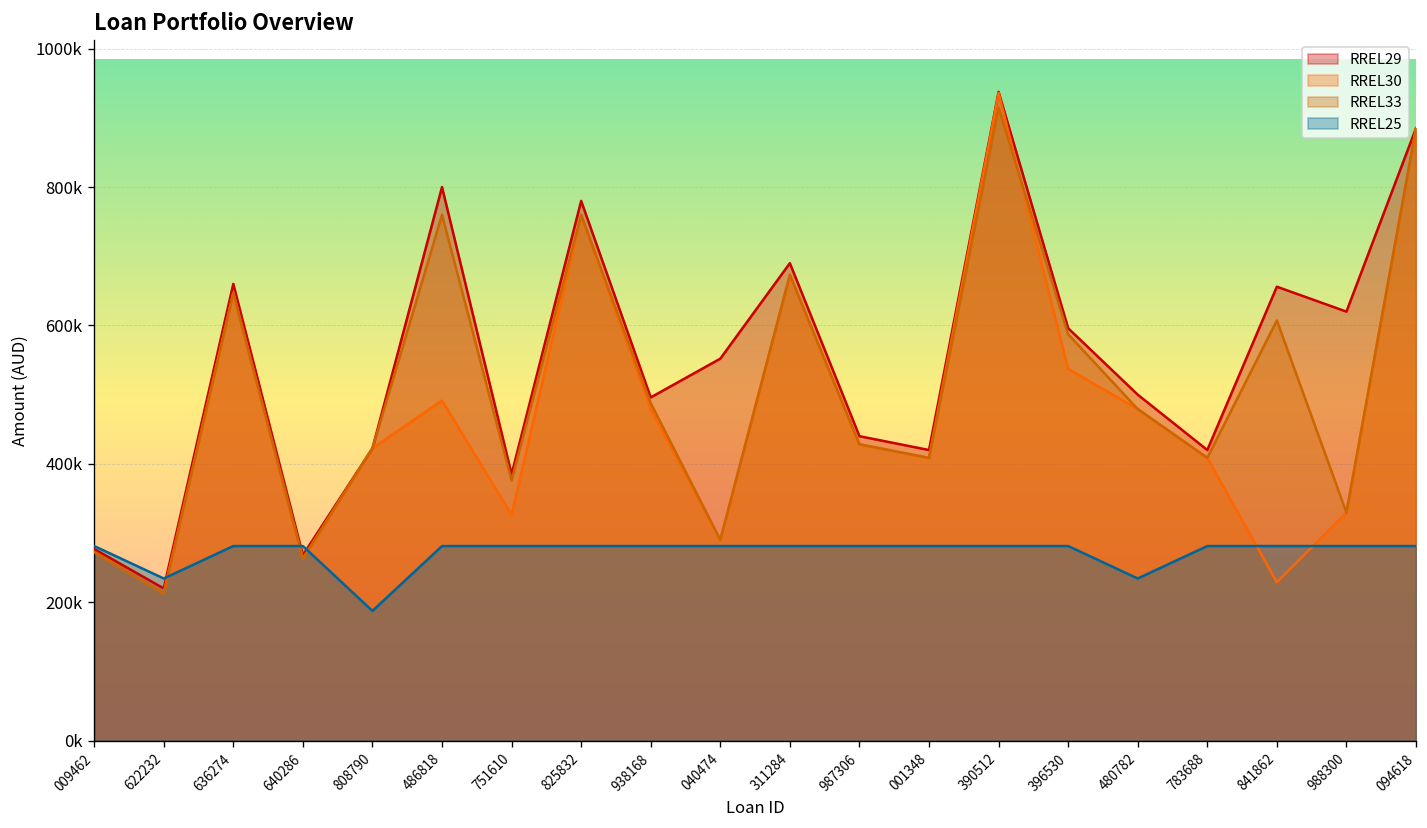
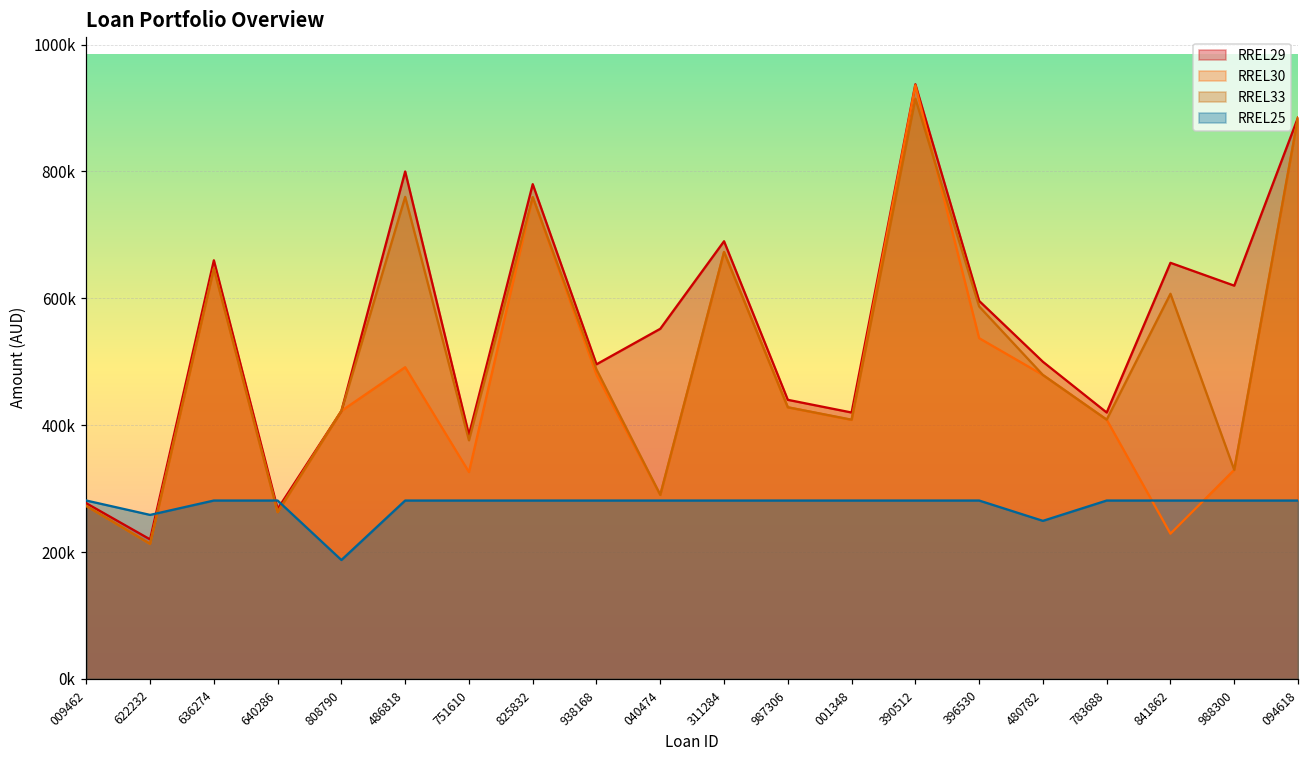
  {
    "RREL25": {
-     "622232": 230000,
+     "622232": 260000,
      "636274": 280000,
      "640286": 280000,
      "808790": 190000,
      "486818": 280000,
      "751610": 280000,
      "825832": 280000,
      "938168": 280000,
      "040474": 280000,
      "311284": 280000,
      "987306": 280000,
      "001348": 280000,
      "390512": 280000,
      "396530": 280000,
-     "480782": 230000,
+     "480782": 250000,
      "783688": 280000,
      "841862": 280000,
      "988300": 280000,
      "094618": 280000
    }
  }
